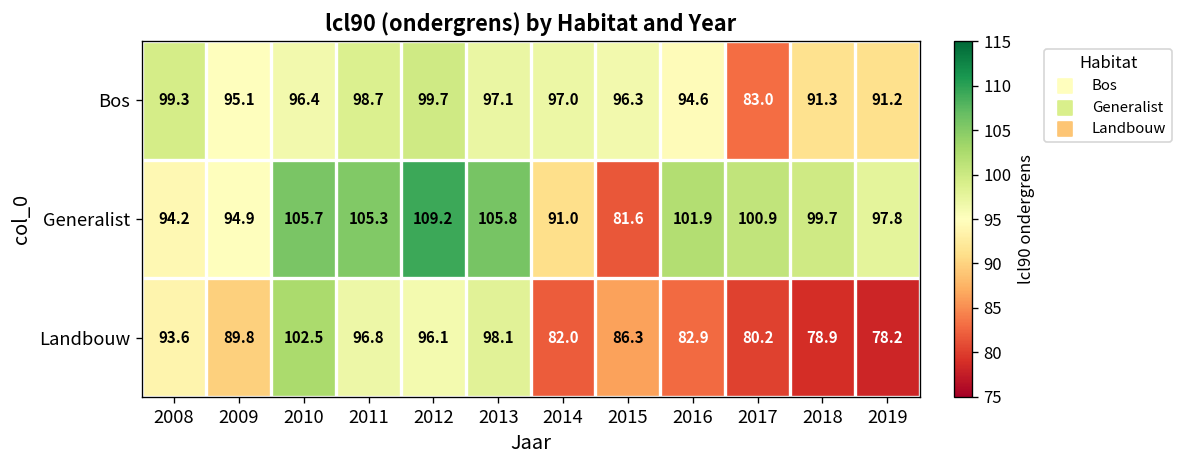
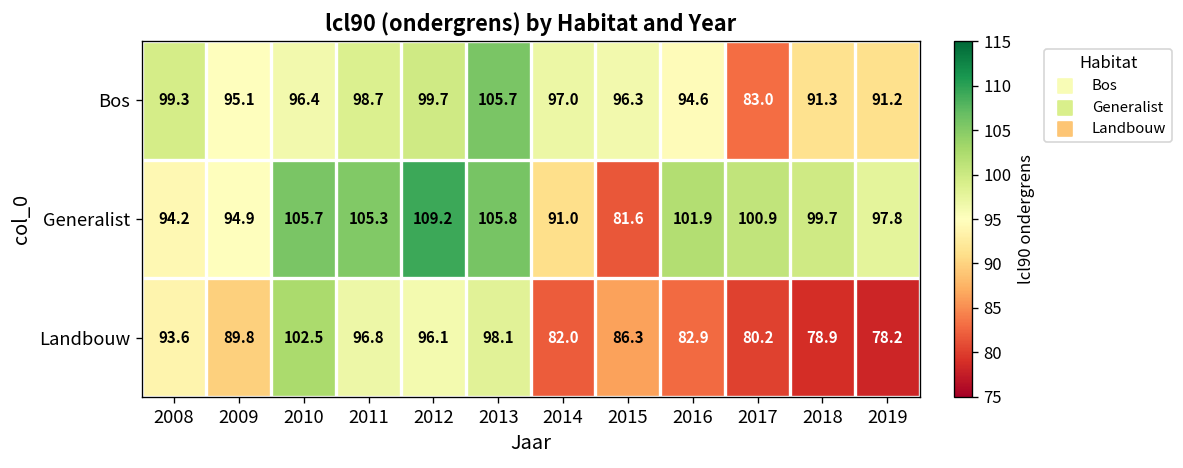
  {
    "Bos": {
      "2008": 99.3,
      "2009": 95.1,
      "2010": 96.4,
      "2011": 98.7,
      "2012": 99.7,
-     "2013": 97.1,
+     "2013": 105.7,
      "2014": 97.0,
      "2015": 96.3,
      "2016": 94.6,
      "2017": 83.0,
      "2018": 91.3,
      "2019": 91.2
    },
    "Generalist": {
      "2008": 94.2,
      "2009": 94.9,
      "2010": 105.7,
      "2011": 105.3,
      "2012": 109.2,
      "2013": 105.8,
      "2014": 91.0,
      "2015": 81.6,
      "2016": 101.9,
      "2017": 100.9,
      "2018": 99.7,
      "2019": 97.8
    },
    "Landbouw": {
      "2008": 93.6,
      "2009": 89.8,
      "2010": 102.5,
      "2011": 96.8,
      "2012": 96.1,
      "2013": 98.1,
      "2014": 82.0,
      "2015": 86.3,
      "2016": 82.9,
      "2017": 80.2,
      "2018": 78.9,
      "2019": 78.2
    }
  }
